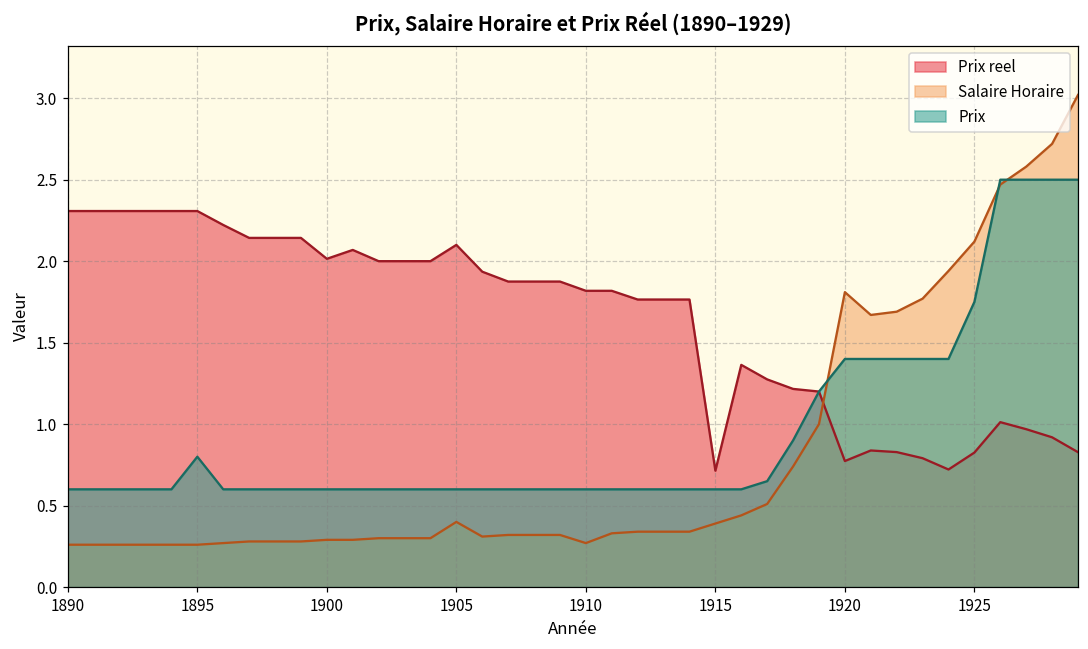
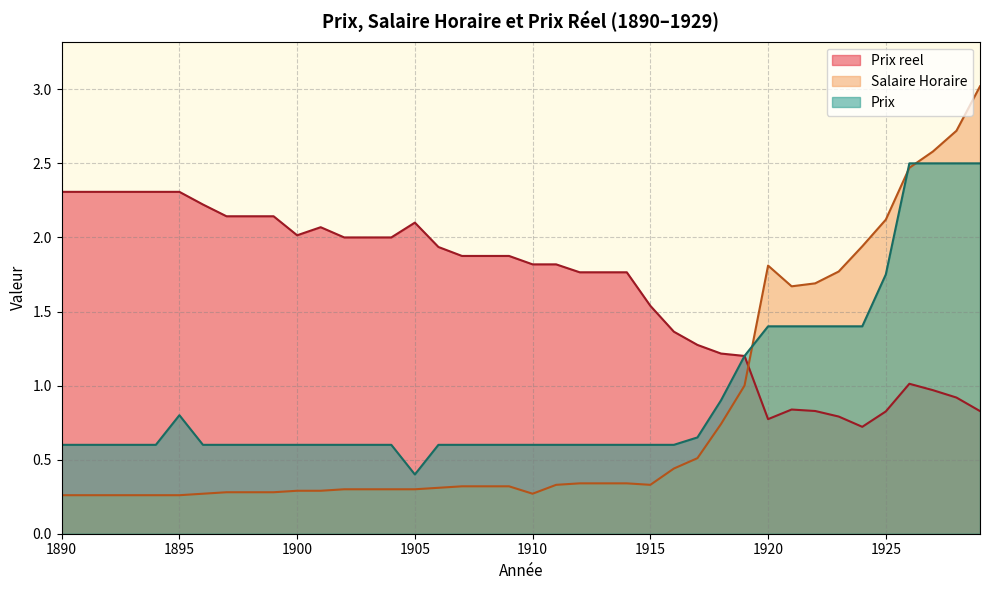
  {
    "Prix reel": {
      "1890": 2.31,
      "1895": 2.31,
      "1900": 2.01,
      "1905": 2.10,
      "1910": 1.82,
-     "1915": 0.71,
+     "1915": 1.54,
      "1920": 0.77,
      "1925": 0.83
    },
    "Salaire Horaire": {
      "1890": 0.26,
      "1895": 0.26,
      "1900": 0.29,
-     "1905": 0.4,
+     "1905": 0.3,
      "1910": 0.27,
-     "1915": 0.39,
+     "1915": 0.33,
      "1920": 1.81,
      "1925": 2.12
    },
    "Prix": {
      "1890": 0.6,
      "1895": 0.8,
      "1900": 0.6,
-     "1905": 0.6,
+     "1905": 0.4,
      "1910": 0.6,
      "1915": 0.6,
      "1920": 1.4,
      "1925": 1.75
    }
  }
